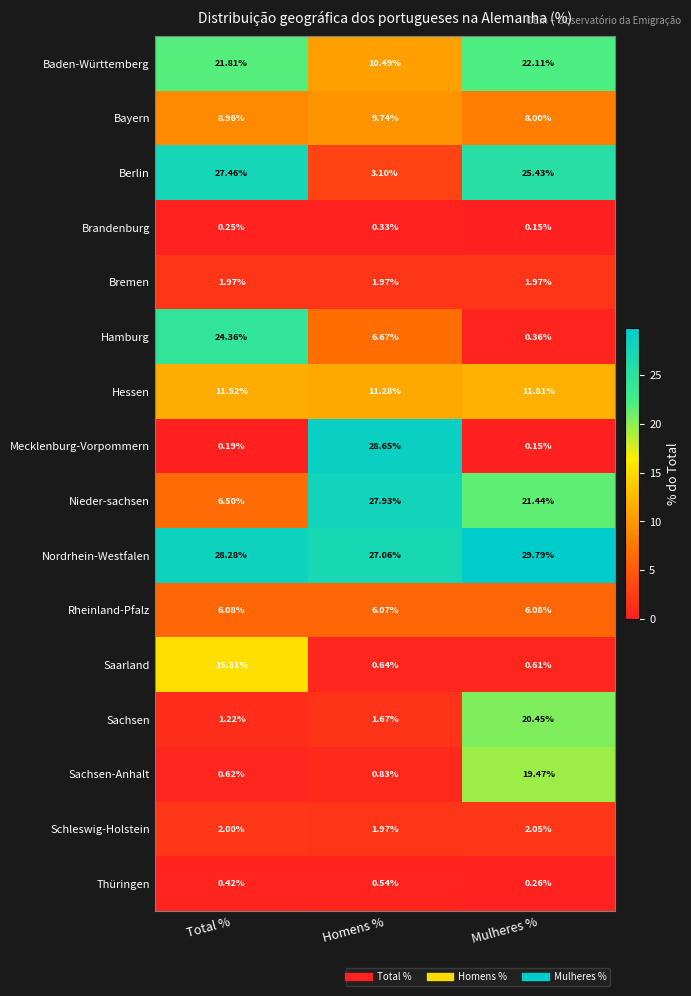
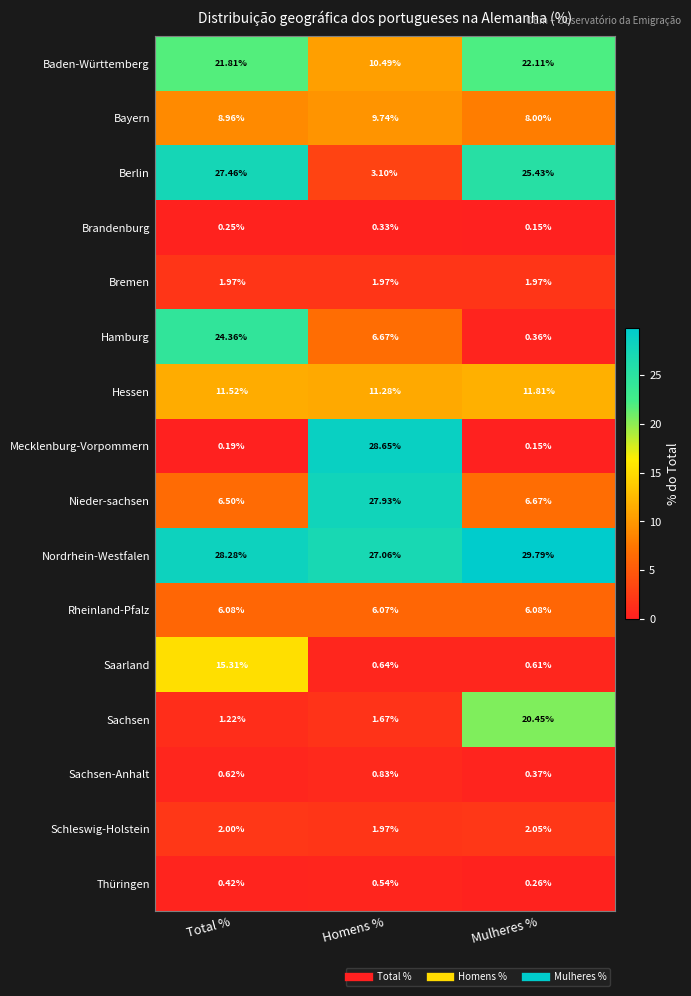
  {
    "Baden-Württemberg": {
      "Total %": "21.81%",
      "Homens %": "10.49%",
      "Mulheres %": "22.11%"
    },
    "Bayern": {
      "Total %": "8.96%",
      "Homens %": "9.74%",
      "Mulheres %": "8.00%"
    },
    "Berlin": {
      "Total %": "27.46%",
      "Homens %": "3.10%",
      "Mulheres %": "25.43%"
    },
    "Brandenburg": {
      "Total %": "0.25%",
      "Homens %": "0.33%",
      "Mulheres %": "0.15%"
    },
    "Bremen": {
      "Total %": "1.97%",
      "Homens %": "1.97%",
      "Mulheres %": "1.97%"
    },
    "Hamburg": {
      "Total %": "24.36%",
      "Homens %": "6.67%",
      "Mulheres %": "0.36%"
    },
    "Hessen": {
      "Total %": "11.52%",
      "Homens %": "11.28%",
      "Mulheres %": "11.81%"
    },
    "Mecklenburg-Vorpommern": {
      "Total %": "0.19%",
      "Homens %": "28.65%",
      "Mulheres %": "0.15%"
    },
    "Nieder-sachsen": {
      "Total %": "6.50%",
      "Homens %": "27.93%",
-     "Mulheres %": "21.44%"
+     "Mulheres %": "6.67%"
    },
    "Nordrhein-Westfalen": {
      "Total %": "28.28%",
      "Homens %": "27.06%",
      "Mulheres %": "29.79%"
    },
    "Rheinland-Pfalz": {
      "Total %": "6.08%",
      "Homens %": "6.07%",
      "Mulheres %": "6.08%"
    },
    "Saarland": {
      "Total %": "15.31%",
      "Homens %": "0.64%",
      "Mulheres %": "0.61%"
    },
    "Sachsen": {
      "Total %": "1.22%",
      "Homens %": "1.67%",
      "Mulheres %": "20.45%"
    },
    "Sachsen-Anhalt": {
      "Total %": "0.62%",
      "Homens %": "0.83%",
-     "Mulheres %": "19.47%"
+     "Mulheres %": "0.37%"
    },
    "Schleswig-Holstein": {
      "Total %": "2.00%",
      "Homens %": "1.97%",
      "Mulheres %": "2.05%"
    },
    "Thüringen": {
      "Total %": "0.42%",
      "Homens %": "0.54%",
      "Mulheres %": "0.26%"
    }
  }
